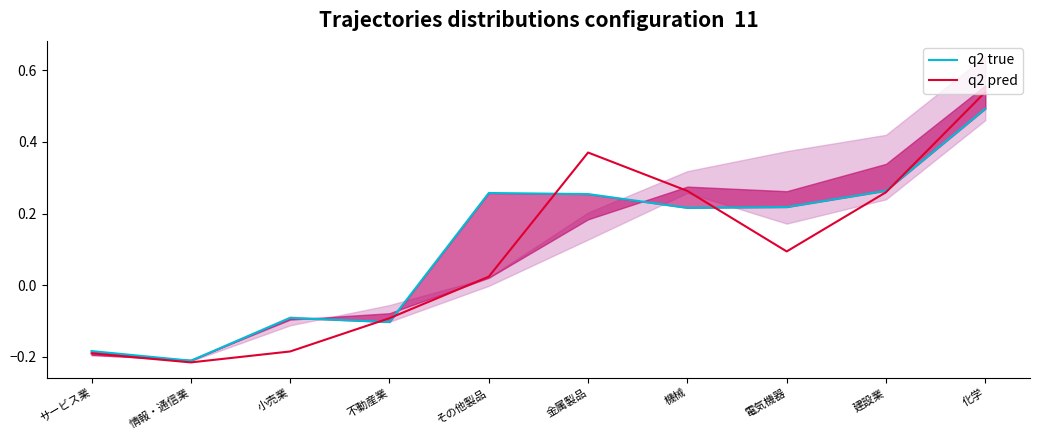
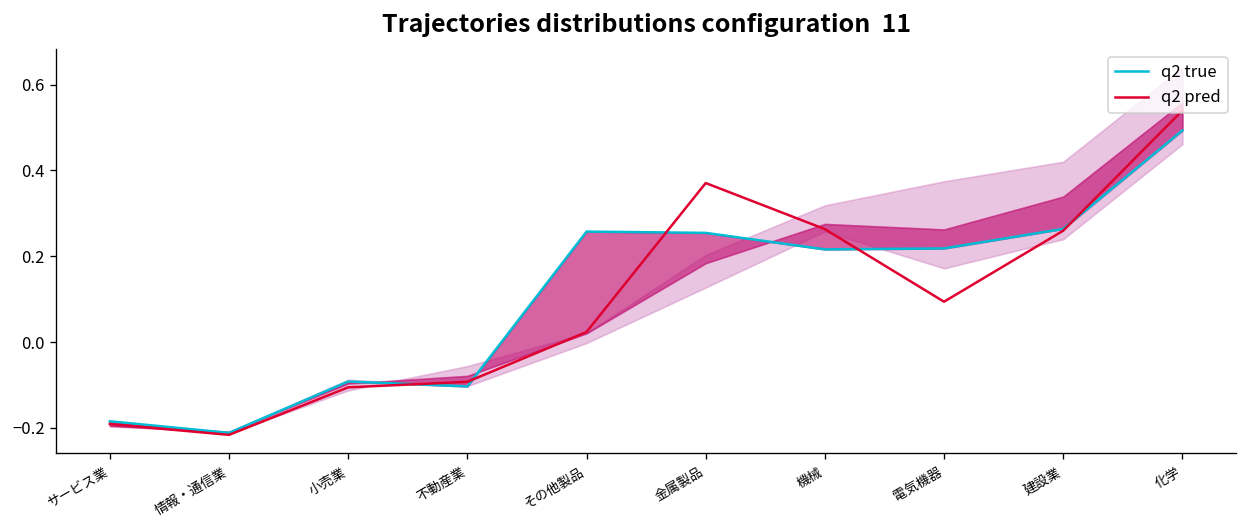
  {
    "q2 true": {
      "不動産業": -0.10,
      "機械": 0.22,
      "電気機器": 0.22,
      "化学": 0.49
    },
    "q2 pred": {
-     "小売業": -0.19,
+     "小売業": -0.11,
      "不動産業": -0.09,
      "金属製品": 0.37,
      "機械": 0.26,
      "電気機器": 0.09
    }
  }
